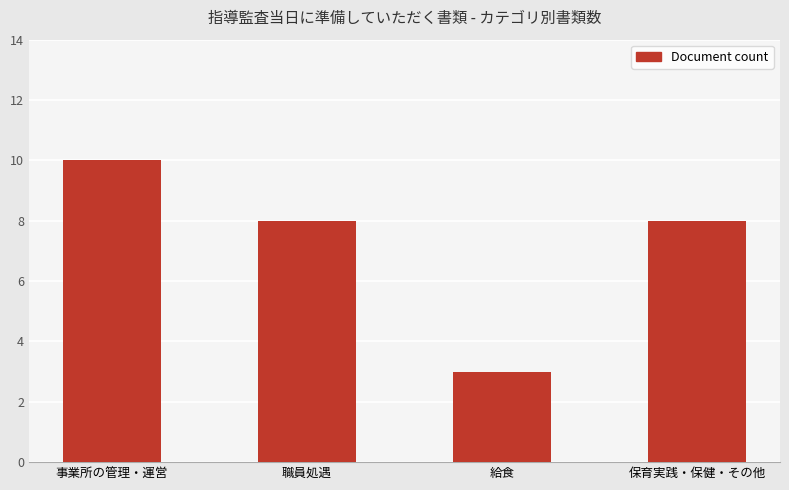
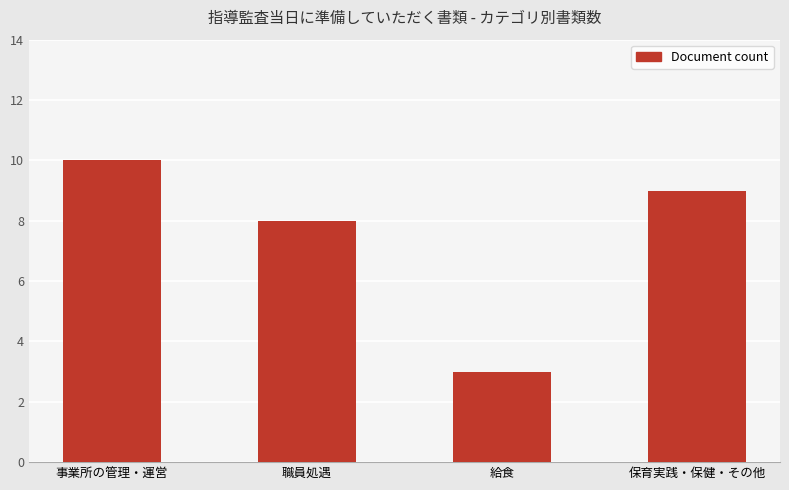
  {
    "事業所の管理・運営": 10,
    "職員処遇": 8,
    "給食": 3,
-   "保育実践・保健・その他": 8
+   "保育実践・保健・その他": 9
  }
